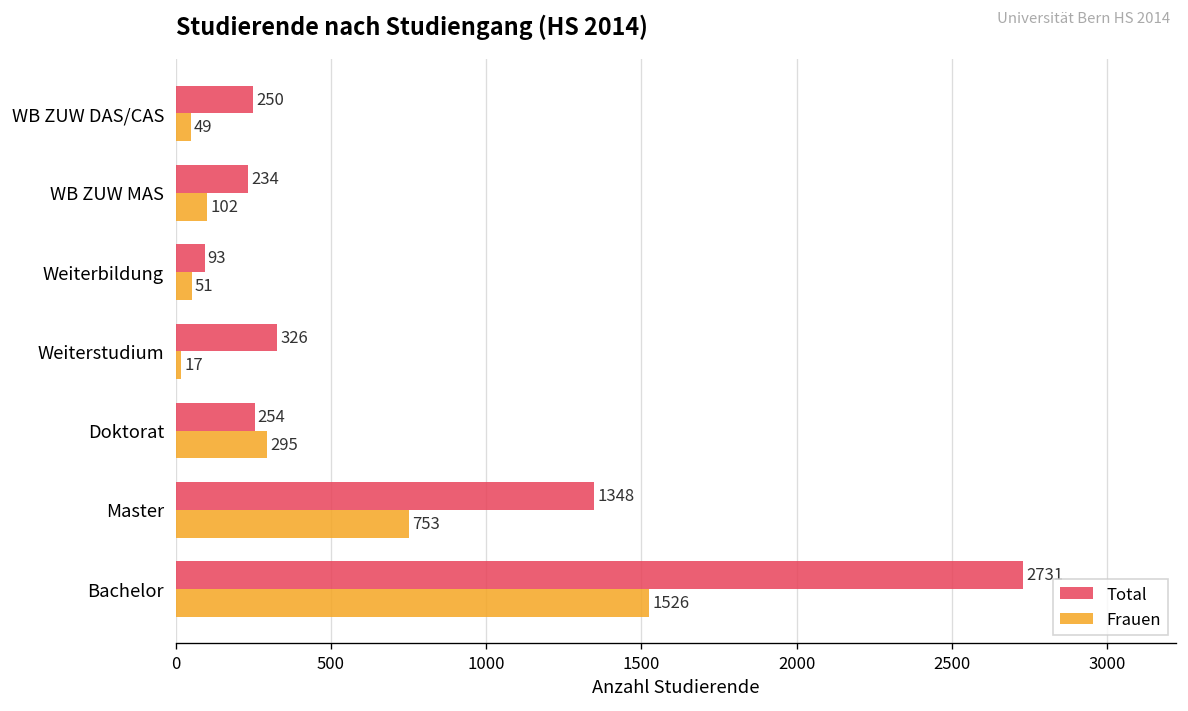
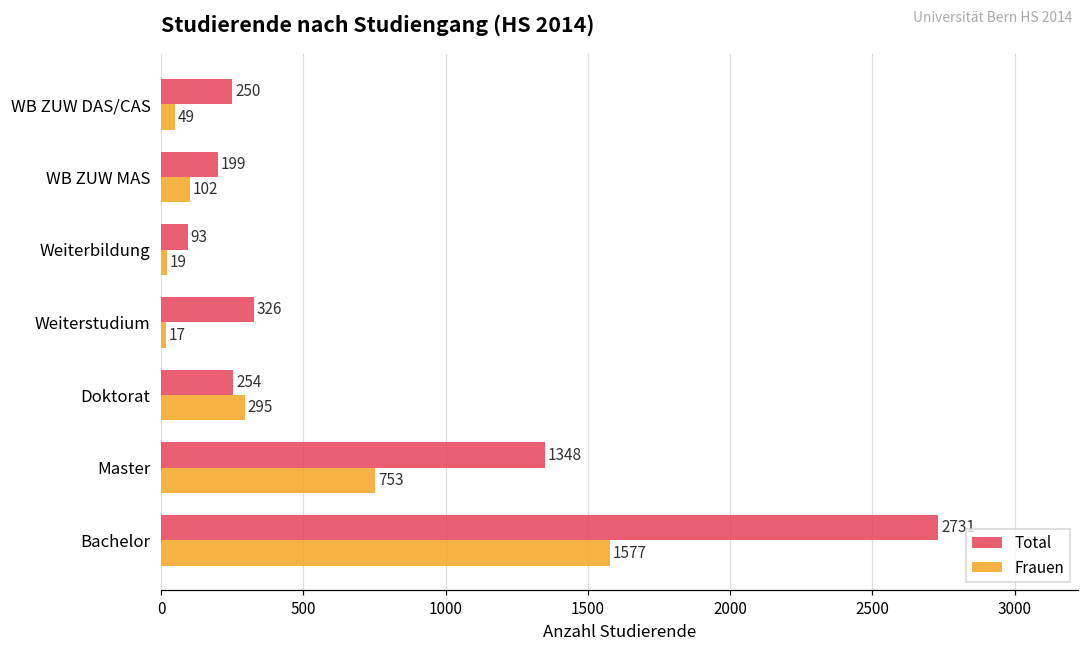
  {
    "Total": {
      "WB ZUW DAS/CAS": 250,
-     "WB ZUW MAS": 234,
+     "WB ZUW MAS": 199,
      "Weiterbildung": 93,
      "Weiterstudium": 326,
      "Doktorat": 254,
      "Master": 1348
    },
    "Frauen": {
      "WB ZUW DAS/CAS": 49,
      "WB ZUW MAS": 102,
-     "Weiterbildung": 51,
+     "Weiterbildung": 19,
      "Weiterstudium": 17,
      "Doktorat": 295,
      "Master": 753,
-     "Bachelor": 1526
+     "Bachelor": 1577
    }
  }
